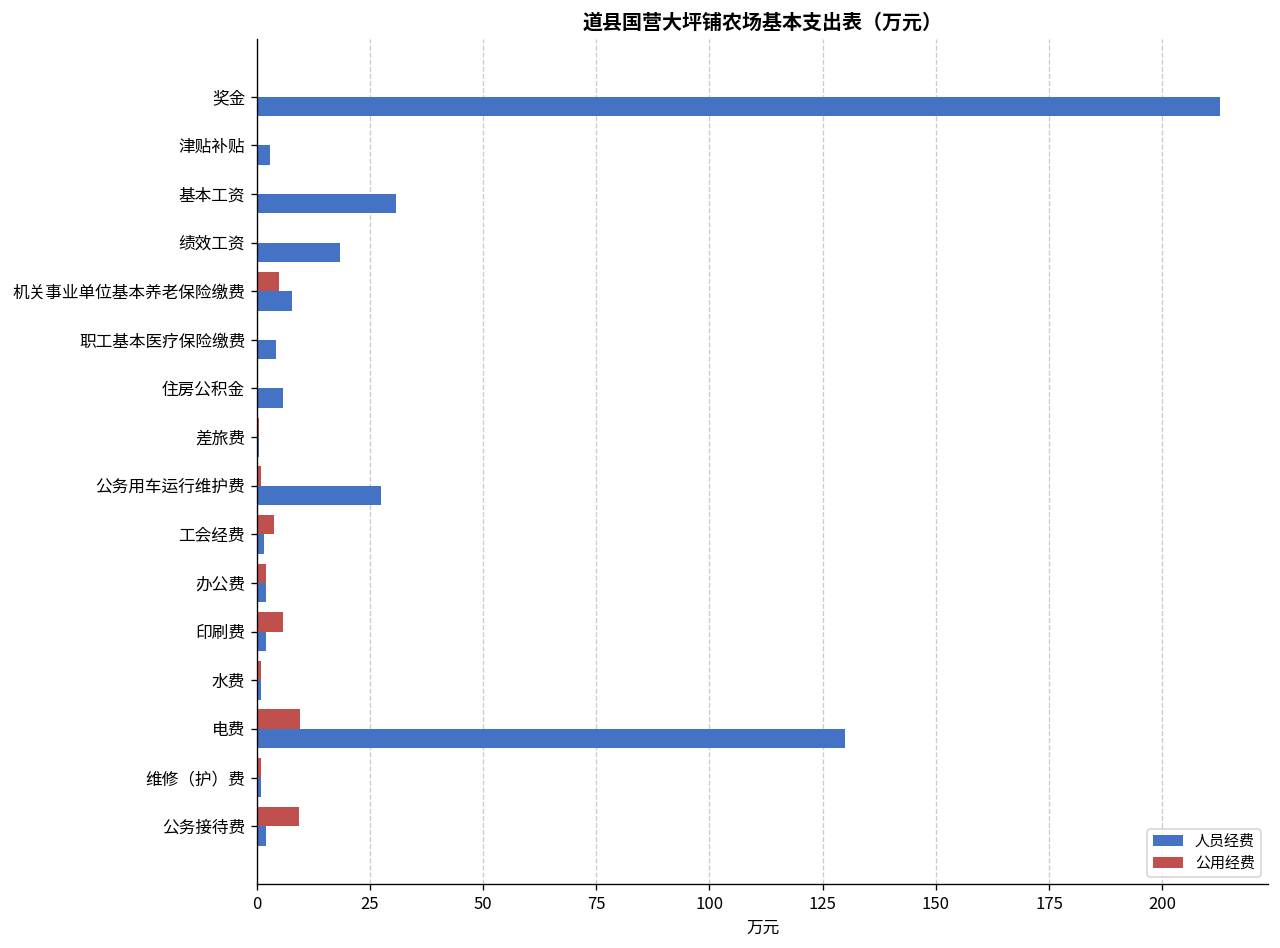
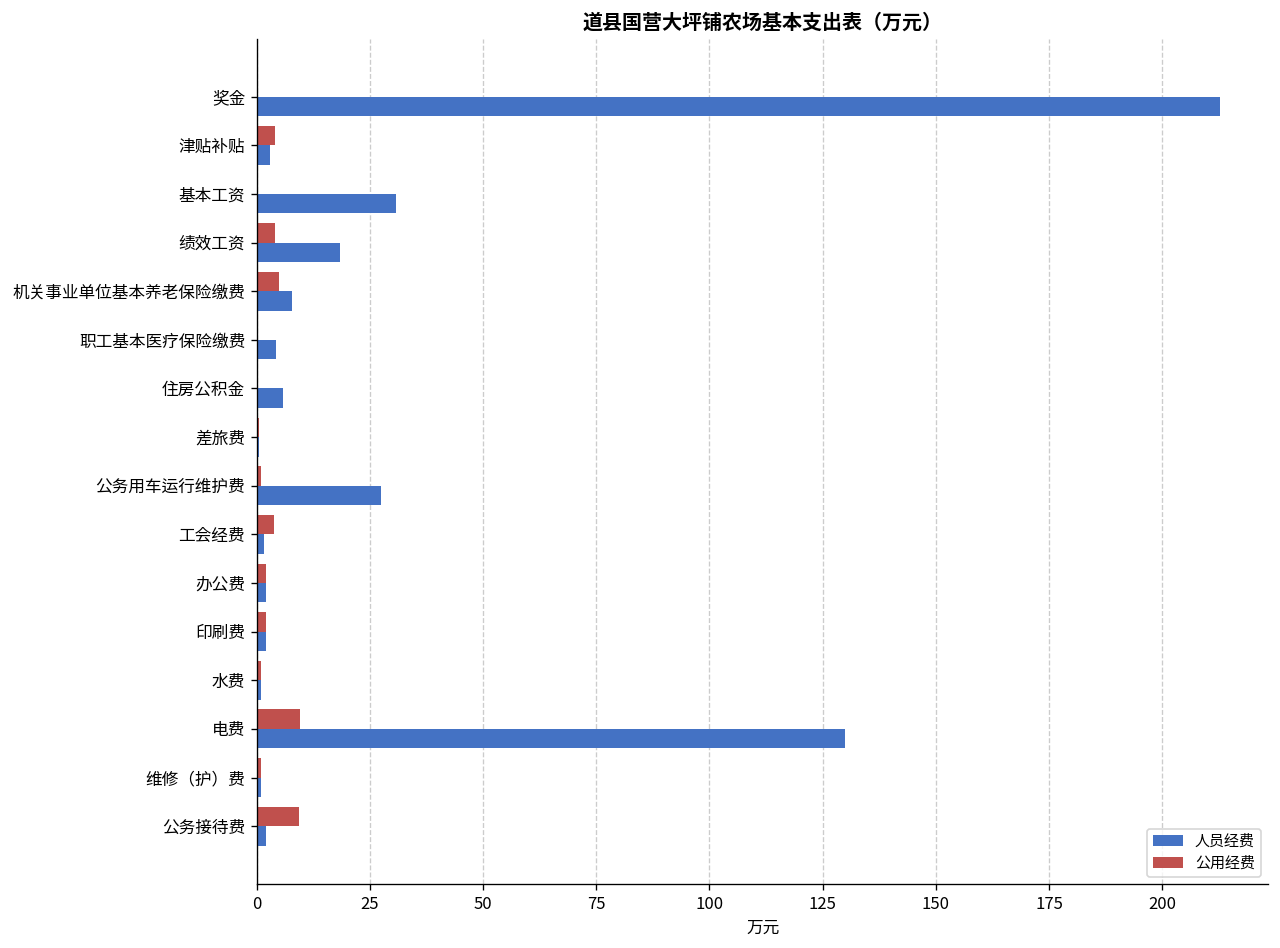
  {
    "人员经费": {
      "奖金": 213,
      "津贴补贴": 3,
      "基本工资": 31,
      "绩效工资": 18,
      "机关事业单位基本养老保险缴费": 8,
      "职工基本医疗保险缴费": 4,
      "住房公积金": 6,
      "公务用车运行维护费": 27,
      "工会经费": 2,
      "办公费": 2,
      "印刷费": 2,
      "水费": 1,
      "电费": 130,
      "维修（护）费": 1,
      "公务接待费": 2
    },
    "公用经费": {
      "奖金": 0,
-     "津贴补贴": 0,
+     "津贴补贴": 4,
      "基本工资": 0,
-     "绩效工资": 0,
+     "绩效工资": 4,
      "机关事业单位基本养老保险缴费": 5,
      "职工基本医疗保险缴费": 0,
      "住房公积金": 0,
      "公务用车运行维护费": 1,
      "工会经费": 4,
      "办公费": 2,
-     "印刷费": 6,
+     "印刷费": 2,
      "水费": 1,
      "电费": 10,
      "维修（护）费": 1,
      "公务接待费": 9
    }
  }
